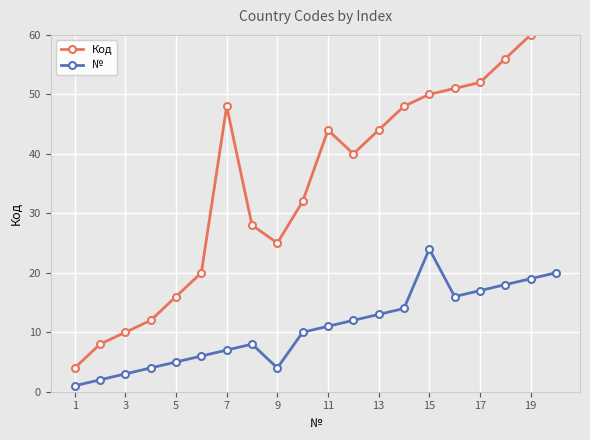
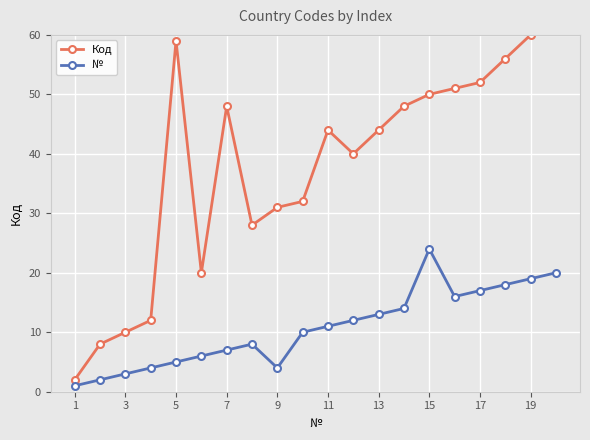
  {
    "Код": {
-     "1": 4,
+     "1": 2,
      "3": 10,
-     "5": 16,
+     "5": 59,
      "7": 48,
-     "9": 25,
+     "9": 31,
      "11": 44,
      "13": 44,
      "15": 50,
      "17": 52,
      "19": 60
    },
    "№": {
      "1": 1,
      "3": 3,
      "5": 5,
      "7": 7,
      "9": 4,
      "11": 11,
      "13": 13,
      "15": 24,
      "17": 17,
      "19": 19
    }
  }
